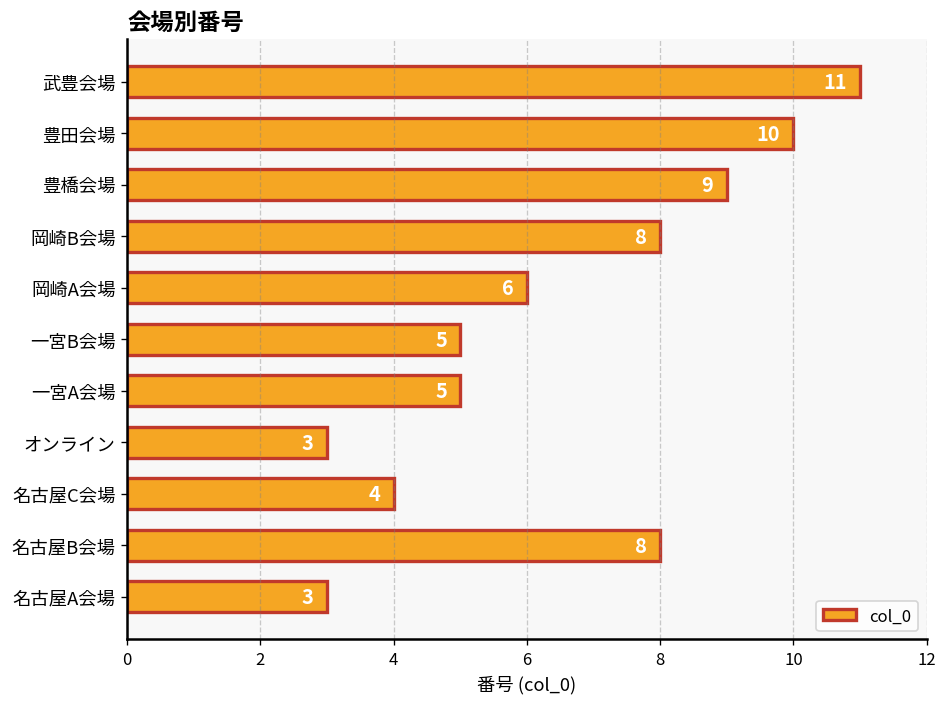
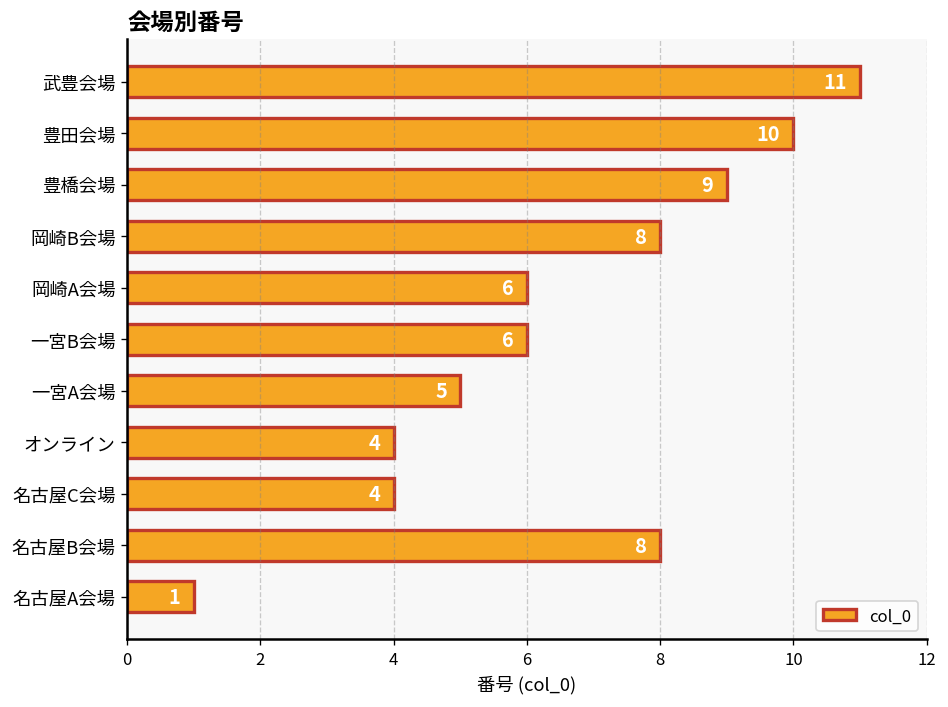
  {
    "武豊会場": 11,
    "豊田会場": 10,
    "豊橋会場": 9,
    "岡崎B会場": 8,
    "岡崎A会場": 6,
-   "一宮B会場": 5,
+   "一宮B会場": 6,
    "一宮A会場": 5,
-   "オンライン": 3,
+   "オンライン": 4,
    "名古屋C会場": 4,
    "名古屋B会場": 8,
-   "名古屋A会場": 3
+   "名古屋A会場": 1
  }
